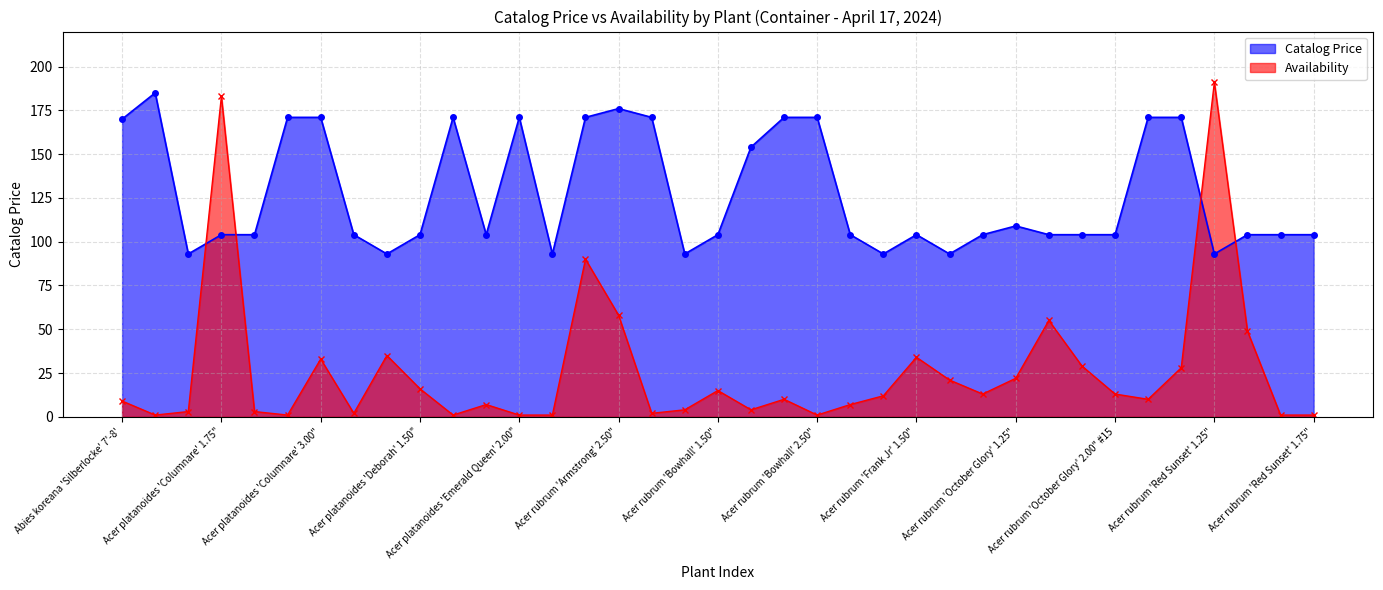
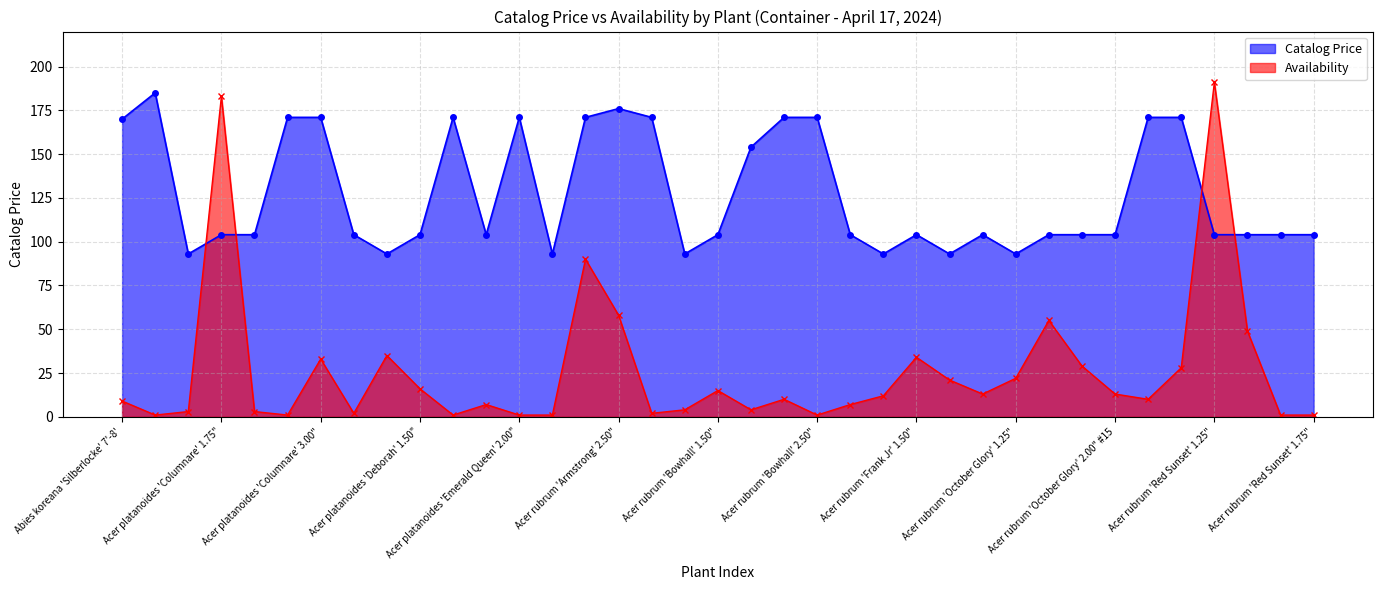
  {
    "Catalog Price": {
      "Abies koreana 'Silberlocke' 7'-8'": 170,
      "Acer platanoides 'Columnare' 1.75\"": 104,
      "Acer platanoides 'Columnare' 3.00\"": 171,
      "Acer platanoides 'Deborah' 1.50\"": 104,
      "Acer platanoides 'Emerald Queen' 2.00\"": 171,
      "Acer rubrum 'Armstrong' 2.50\"": 176,
      "Acer rubrum 'Bowhall' 1.50\"": 104,
      "Acer rubrum 'Bowhall' 2.50\"": 171,
      "Acer rubrum 'Frank Jr' 1.50\"": 104,
-     "Acer rubrum 'October Glory' 1.25\"": 109,
+     "Acer rubrum 'October Glory' 1.25\"": 93,
      "Acer rubrum 'October Glory' 2.00\" #15": 104,
-     "Acer rubrum 'Red Sunset' 1.25\"": 93,
+     "Acer rubrum 'Red Sunset' 1.25\"": 104,
      "Acer rubrum 'Red Sunset' 1.75\"": 104
    },
    "Availability": {
      "Abies koreana 'Silberlocke' 7'-8'": 9,
      "Acer platanoides 'Columnare' 1.75\"": 183,
      "Acer platanoides 'Columnare' 3.00\"": 33,
      "Acer platanoides 'Deborah' 1.50\"": 16,
      "Acer platanoides 'Emerald Queen' 2.00\"": 1,
      "Acer rubrum 'Armstrong' 2.50\"": 58,
      "Acer rubrum 'Bowhall' 1.50\"": 15,
      "Acer rubrum 'Bowhall' 2.50\"": 1,
      "Acer rubrum 'Frank Jr' 1.50\"": 34,
      "Acer rubrum 'October Glory' 1.25\"": 22,
      "Acer rubrum 'October Glory' 2.00\" #15": 13,
      "Acer rubrum 'Red Sunset' 1.25\"": 191,
      "Acer rubrum 'Red Sunset' 1.75\"": 1
    }
  }
